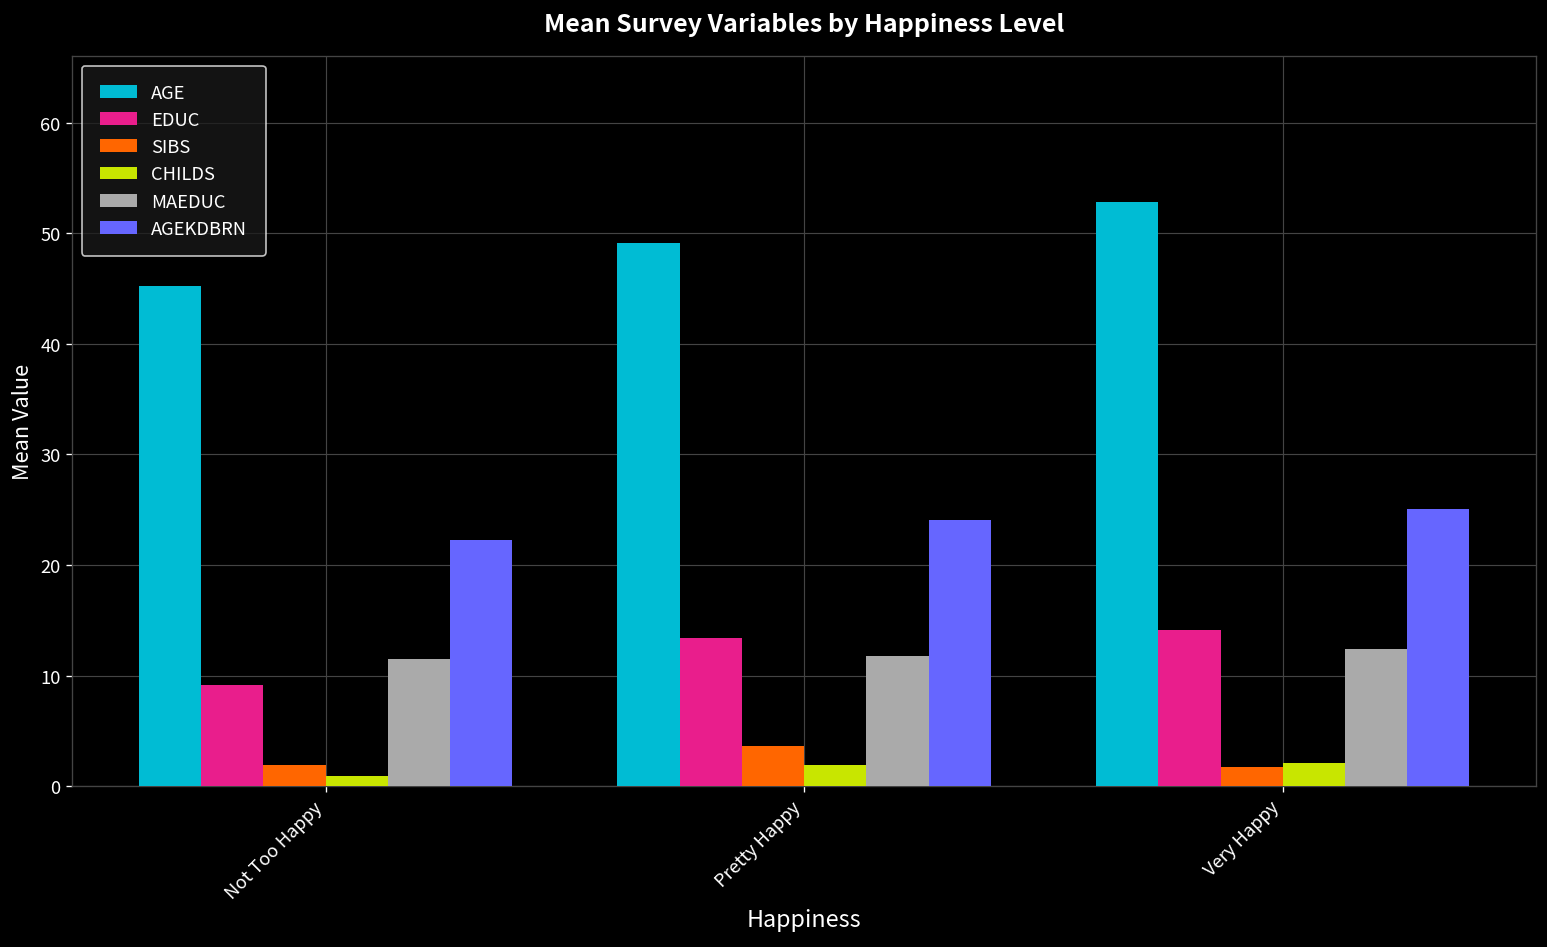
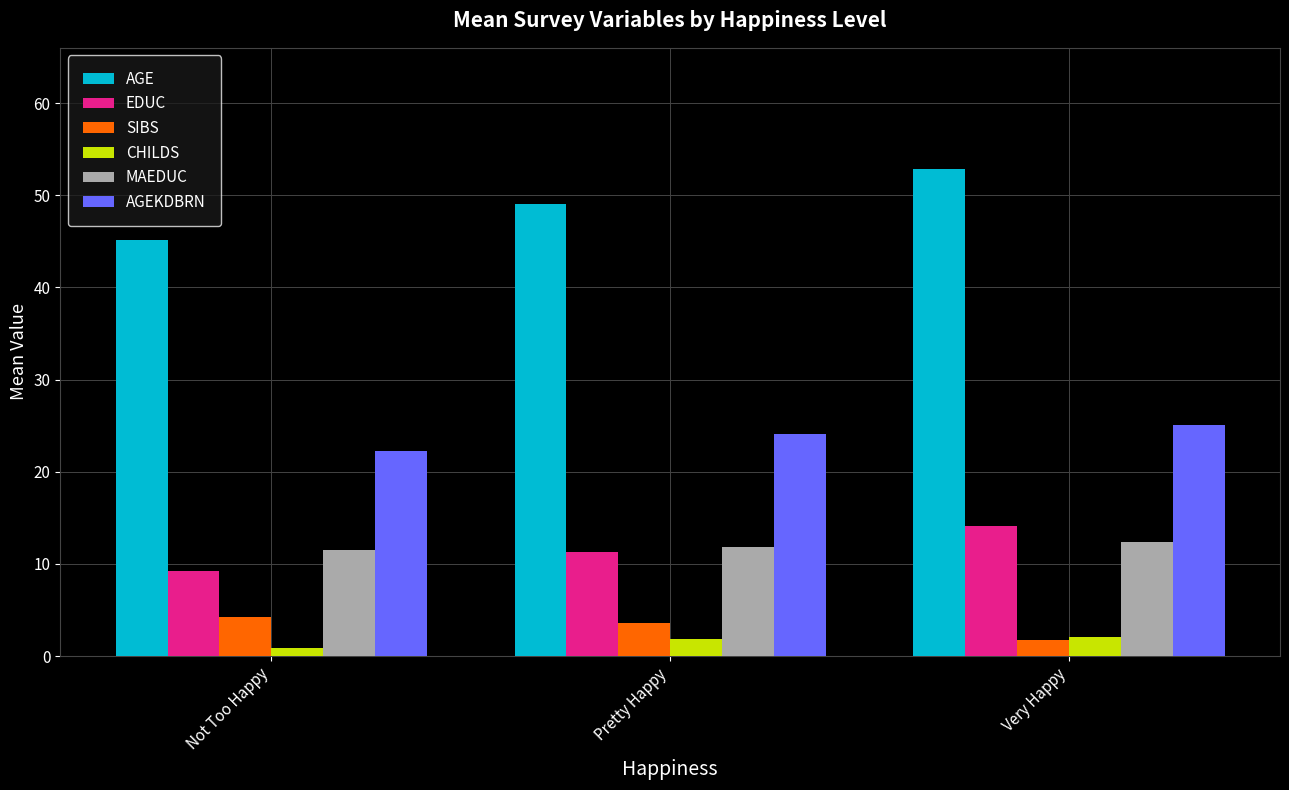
  {
    "AGE": {
      "Not Too Happy": 45,
      "Pretty Happy": 49,
      "Very Happy": 53
    },
    "EDUC": {
      "Not Too Happy": 9,
-     "Pretty Happy": 13,
+     "Pretty Happy": 11,
      "Very Happy": 14
    },
    "SIBS": {
-     "Not Too Happy": 2,
+     "Not Too Happy": 4,
      "Pretty Happy": 4,
      "Very Happy": 2
    },
    "CHILDS": {
      "Not Too Happy": 1,
      "Pretty Happy": 2,
      "Very Happy": 2
    },
    "MAEDUC": {
      "Not Too Happy": 12,
      "Pretty Happy": 12,
      "Very Happy": 12
    },
    "AGEKDBRN": {
      "Not Too Happy": 22,
      "Pretty Happy": 24,
      "Very Happy": 25
    }
  }
